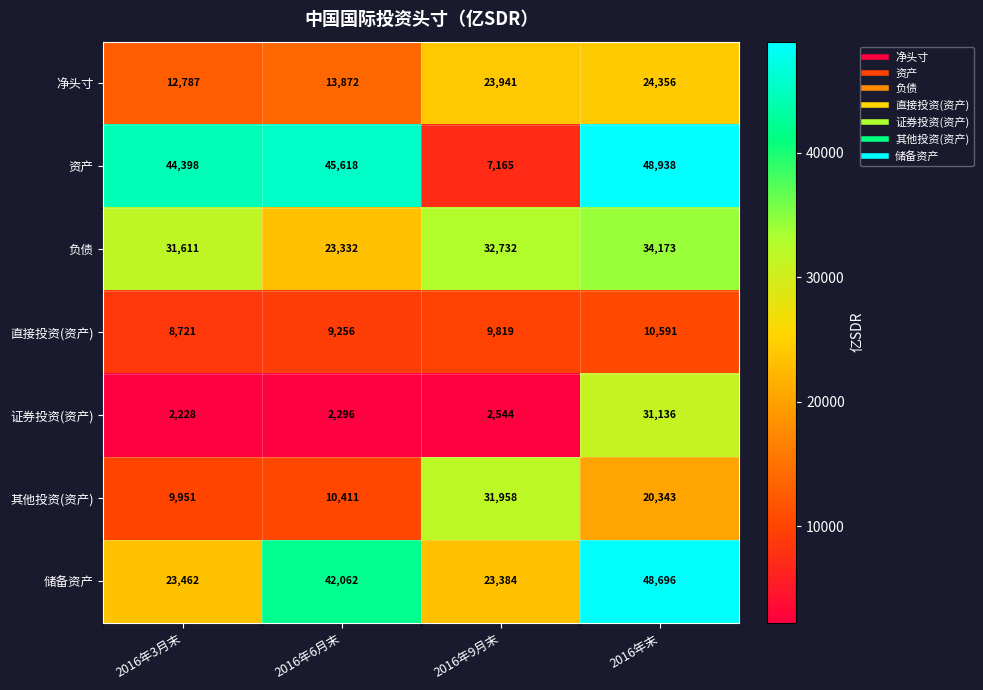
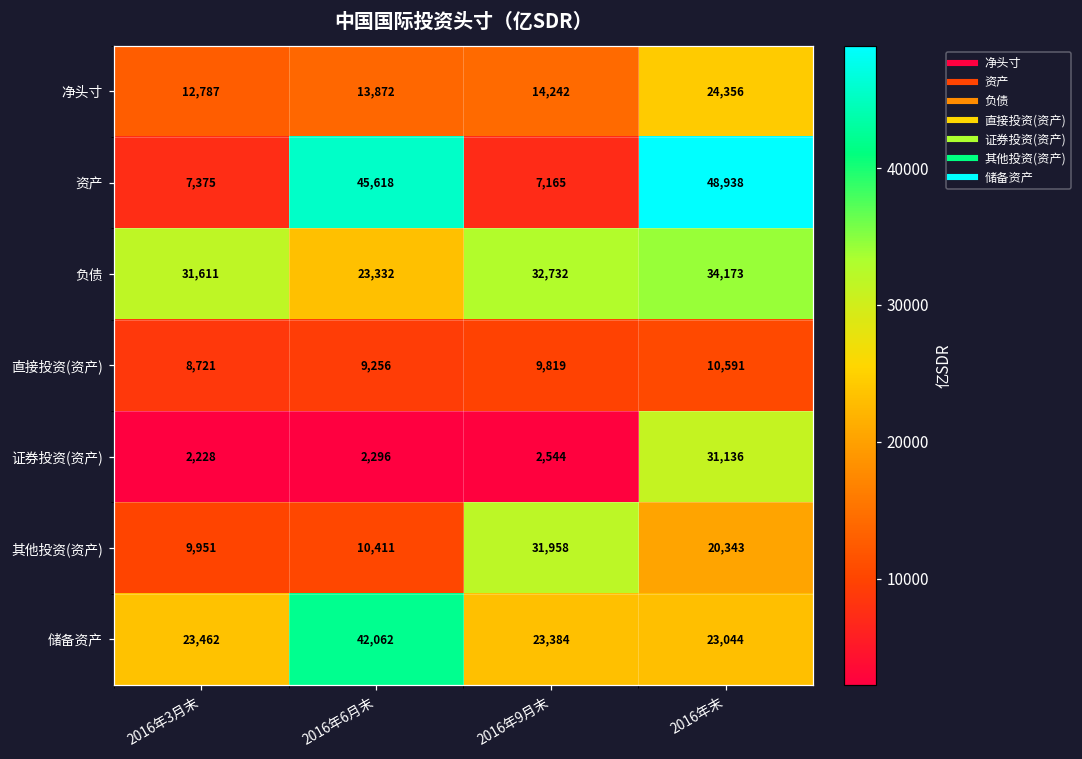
  {
    "净头寸": {
      "2016年3月末": "12,787",
      "2016年6月末": "13,872",
-     "2016年9月末": "23,941",
+     "2016年9月末": "14,242",
      "2016年末": "24,356"
    },
    "资产": {
-     "2016年3月末": "44,398",
+     "2016年3月末": "7,375",
      "2016年6月末": "45,618",
      "2016年9月末": "7,165",
      "2016年末": "48,938"
    },
    "负债": {
      "2016年3月末": "31,611",
      "2016年6月末": "23,332",
      "2016年9月末": "32,732",
      "2016年末": "34,173"
    },
    "直接投资(资产)": {
      "2016年3月末": "8,721",
      "2016年6月末": "9,256",
      "2016年9月末": "9,819",
      "2016年末": "10,591"
    },
    "证券投资(资产)": {
      "2016年3月末": "2,228",
      "2016年6月末": "2,296",
      "2016年9月末": "2,544",
      "2016年末": "31,136"
    },
    "其他投资(资产)": {
      "2016年3月末": "9,951",
      "2016年6月末": "10,411",
      "2016年9月末": "31,958",
      "2016年末": "20,343"
    },
    "储备资产": {
      "2016年3月末": "23,462",
      "2016年6月末": "42,062",
      "2016年9月末": "23,384",
-     "2016年末": "48,696"
+     "2016年末": "23,044"
    }
  }
